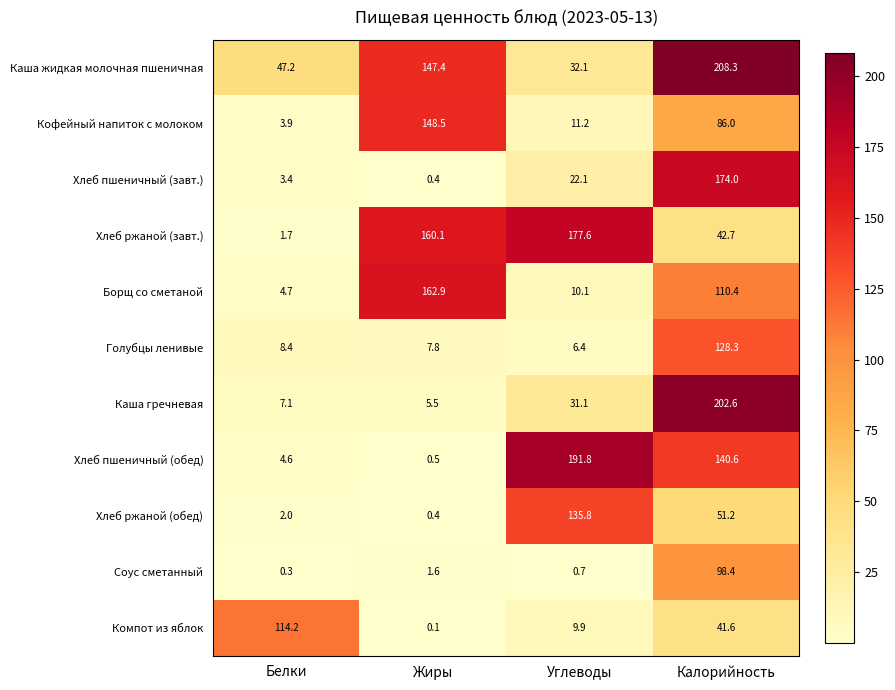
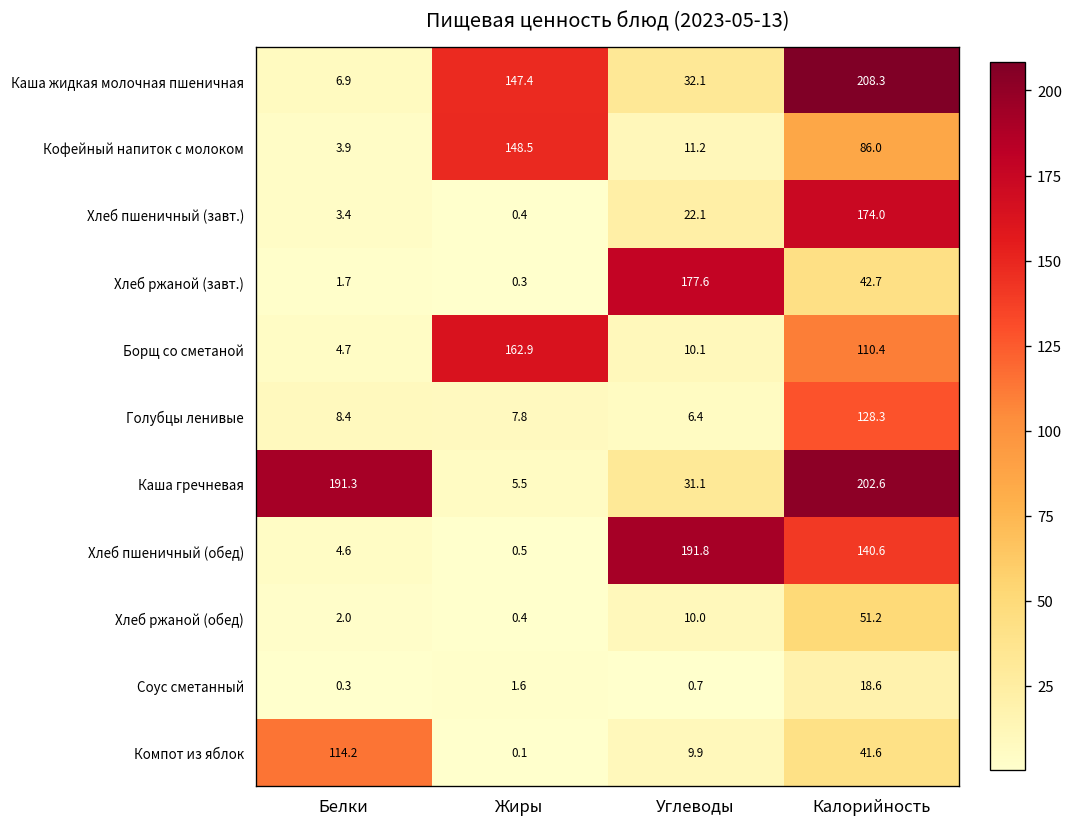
  {
    "Каша жидкая молочная пшеничная": {
-     "Белки": 47.2,
+     "Белки": 6.9,
      "Жиры": 147.4,
      "Углеводы": 32.1,
      "Калорийность": 208.3
    },
    "Кофейный напиток с молоком": {
      "Белки": 3.9,
      "Жиры": 148.5,
      "Углеводы": 11.2,
      "Калорийность": 86.0
    },
    "Хлеб пшеничный (завт.)": {
      "Белки": 3.4,
      "Жиры": 0.4,
      "Углеводы": 22.1,
      "Калорийность": 174.0
    },
    "Хлеб ржаной (завт.)": {
      "Белки": 1.7,
-     "Жиры": 160.1,
+     "Жиры": 0.3,
      "Углеводы": 177.6,
      "Калорийность": 42.7
    },
    "Борщ со сметаной": {
      "Белки": 4.7,
      "Жиры": 162.9,
      "Углеводы": 10.1,
      "Калорийность": 110.4
    },
    "Голубцы ленивые": {
      "Белки": 8.4,
      "Жиры": 7.8,
      "Углеводы": 6.4,
      "Калорийность": 128.3
    },
    "Каша гречневая": {
-     "Белки": 7.1,
+     "Белки": 191.3,
      "Жиры": 5.5,
      "Углеводы": 31.1,
      "Калорийность": 202.6
    },
    "Хлеб пшеничный (обед)": {
      "Белки": 4.6,
      "Жиры": 0.5,
      "Углеводы": 191.8,
      "Калорийность": 140.6
    },
    "Хлеб ржаной (обед)": {
      "Белки": 2.0,
      "Жиры": 0.4,
-     "Углеводы": 135.8,
+     "Углеводы": 10.0,
      "Калорийность": 51.2
    },
    "Соус сметанный": {
      "Белки": 0.3,
      "Жиры": 1.6,
      "Углеводы": 0.7,
-     "Калорийность": 98.4
+     "Калорийность": 18.6
    },
    "Компот из яблок": {
      "Белки": 114.2,
      "Жиры": 0.1,
      "Углеводы": 9.9,
      "Калорийность": 41.6
    }
  }
